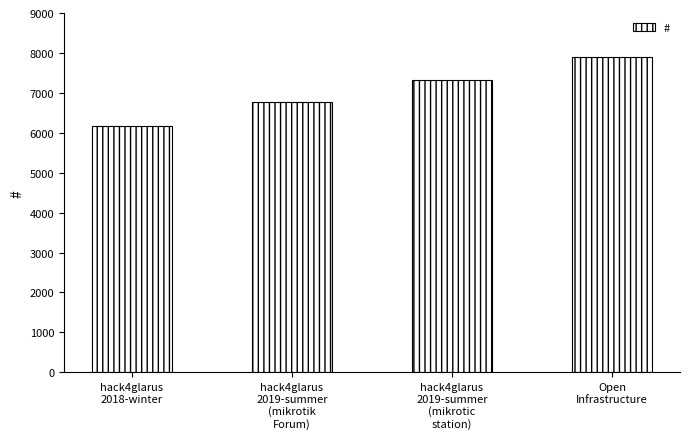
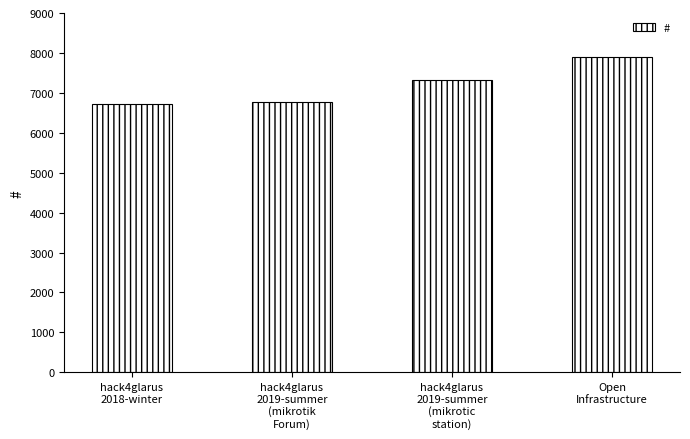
  {
-   "hack4glarus 2018-winter": 6200,
+   "hack4glarus 2018-winter": 6700,
    "hack4glarus 2019-summer (mikrotik Forum)": 6800,
    "hack4glarus 2019-summer (mikrotic station)": 7300,
    "Open Infrastructure": 7900
  }
